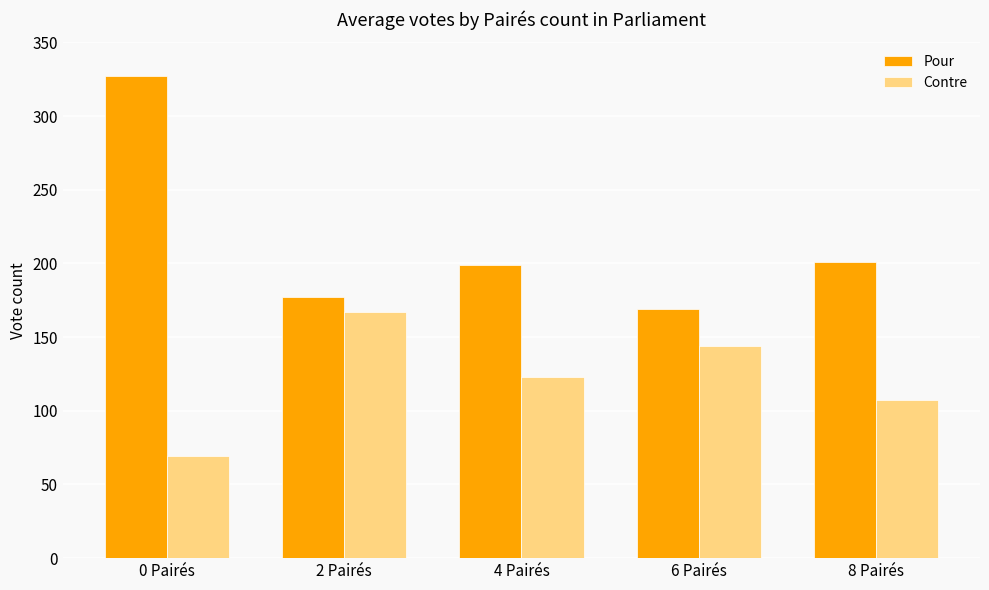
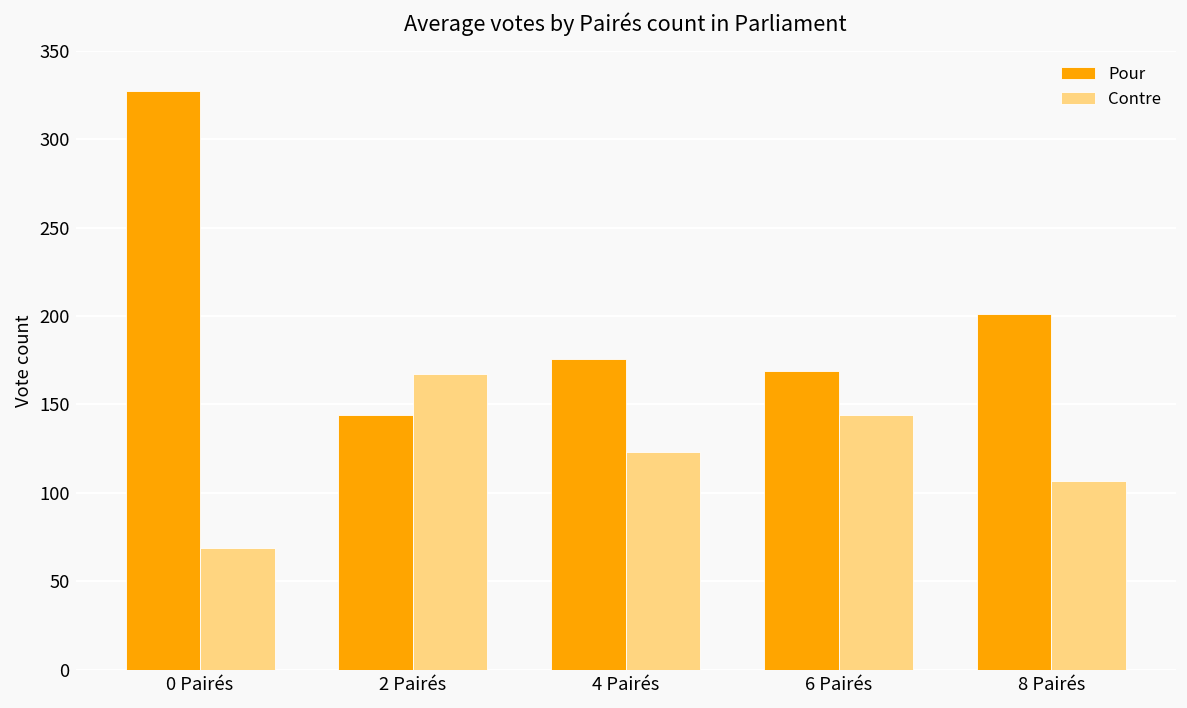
  {
    "Pour": {
      "0 Pairés": 327,
-     "2 Pairés": 177,
-     "4 Pairés": 199,
+     "2 Pairés": 144,
+     "4 Pairés": 176,
      "6 Pairés": 169,
      "8 Pairés": 201
    },
    "Contre": {
      "0 Pairés": 69,
      "2 Pairés": 167,
      "4 Pairés": 123,
      "6 Pairés": 144,
      "8 Pairés": 107
    }
  }
